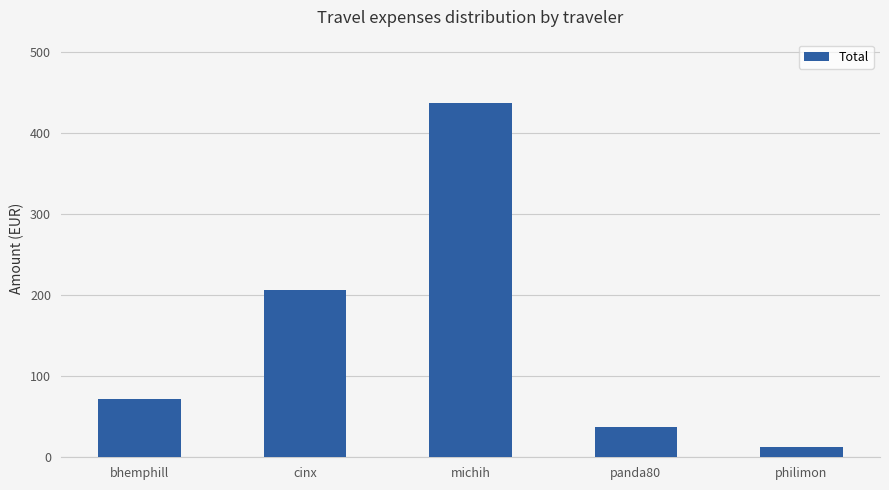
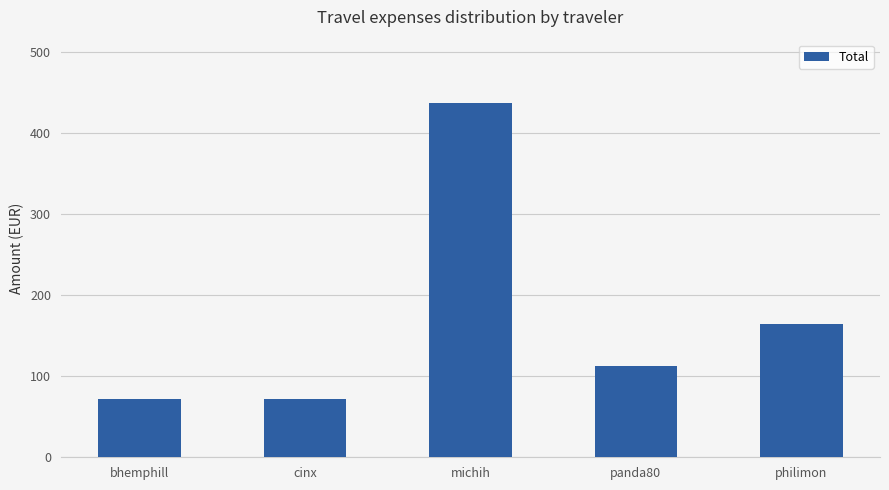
  {
    "bhemphill": 70,
-   "cinx": 210,
+   "cinx": 70,
    "michih": 440,
-   "panda80": 40,
-   "philimon": 10
+   "panda80": 110,
+   "philimon": 160
  }
